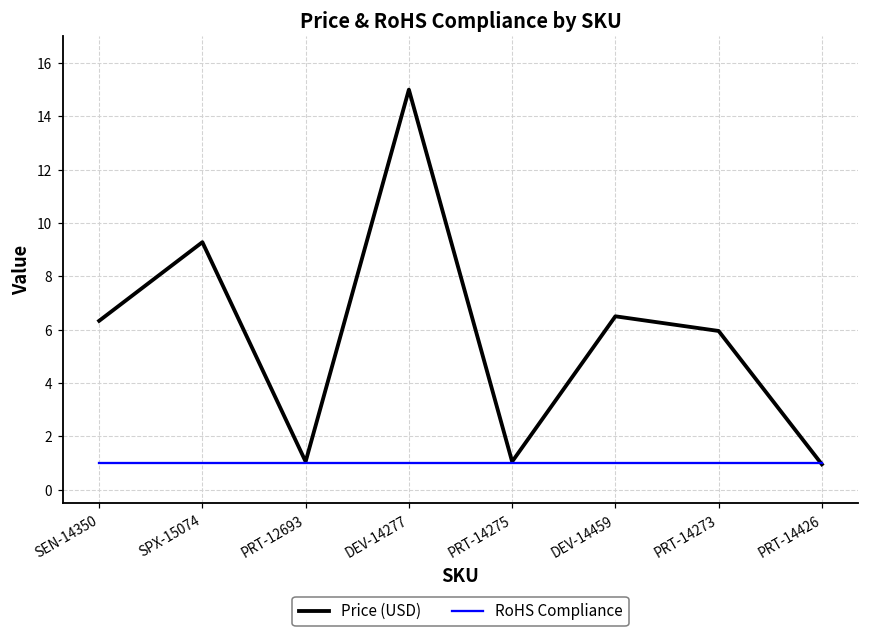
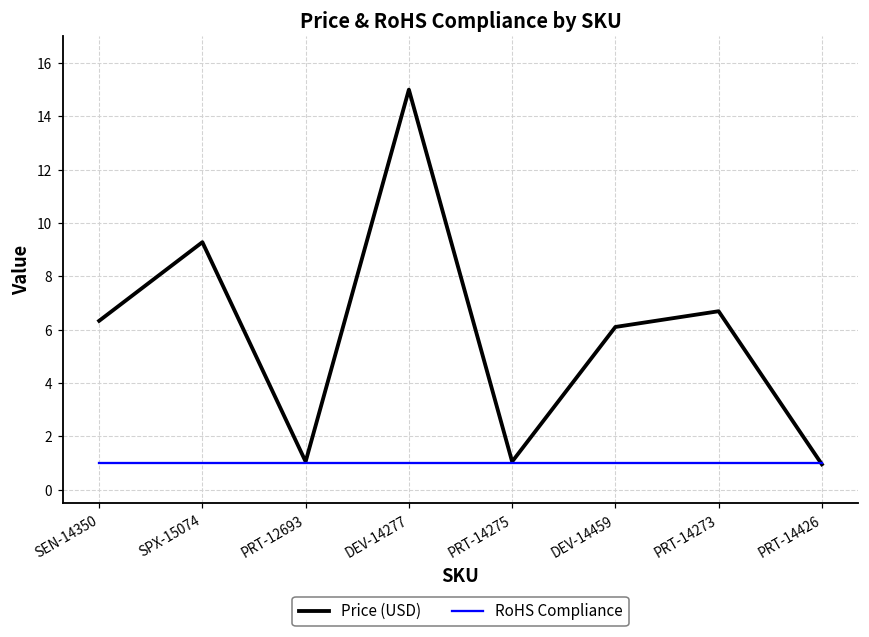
  {
    "Price (USD)": {
      "SEN-14350": 6.3,
      "SPX-15074": 9.3,
      "DEV-14277": 15.0,
-     "DEV-14459": 6.5,
-     "PRT-14273": 6.0
+     "DEV-14459": 6.1,
+     "PRT-14273": 6.7
    },
    "RoHS Compliance": {
      "SEN-14350": 1.0,
      "SPX-15074": 1.0,
      "DEV-14277": 1.0,
      "DEV-14459": 1.0,
      "PRT-14273": 1.0
    }
  }
